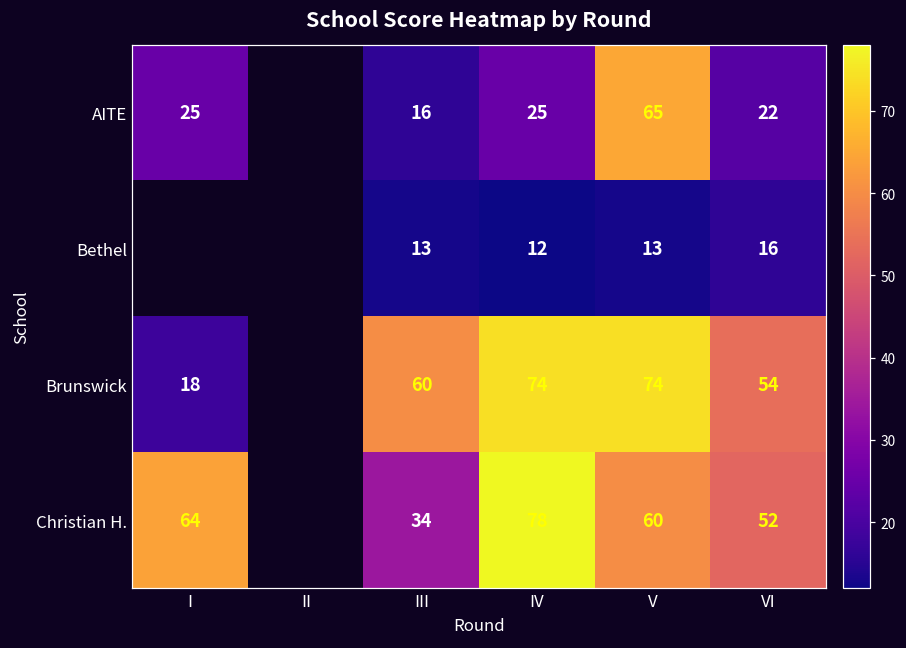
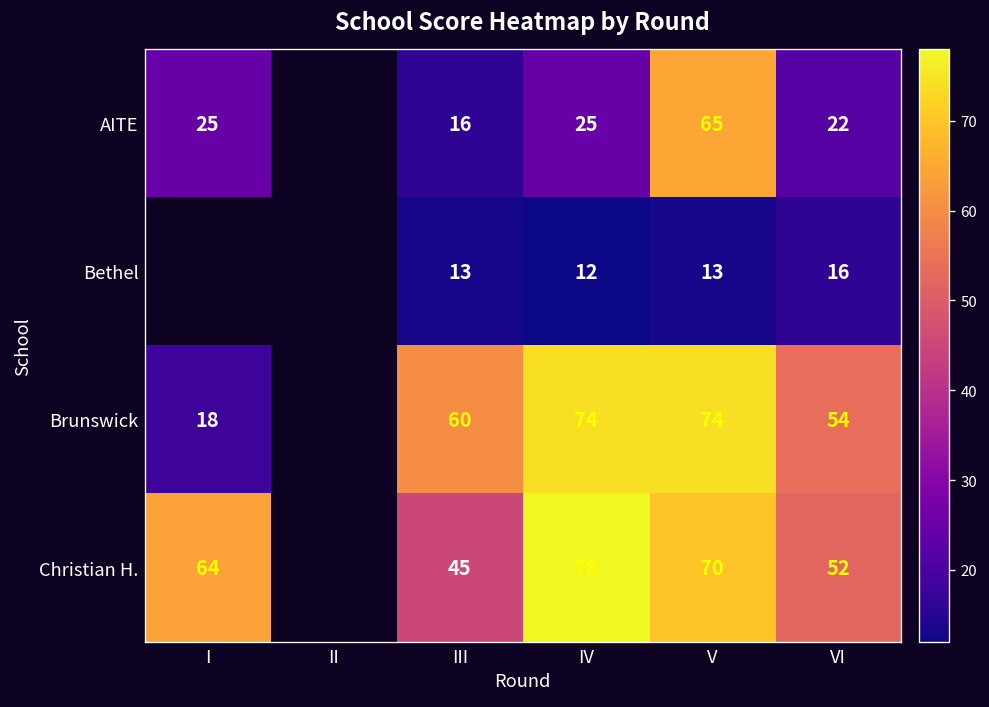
  {
    "AITE": {
      "I": 25,
      "III": 16,
      "IV": 25,
      "V": 65,
      "VI": 22
    },
    "Bethel": {
      "III": 13,
      "IV": 12,
      "V": 13,
      "VI": 16
    },
    "Brunswick": {
      "I": 18,
      "III": 60,
      "VI": 54
    },
    "Christian H.": {
      "I": 64,
-     "III": 34,
-     "V": 60,
+     "III": 45,
+     "V": 70,
      "VI": 52
    }
  }
